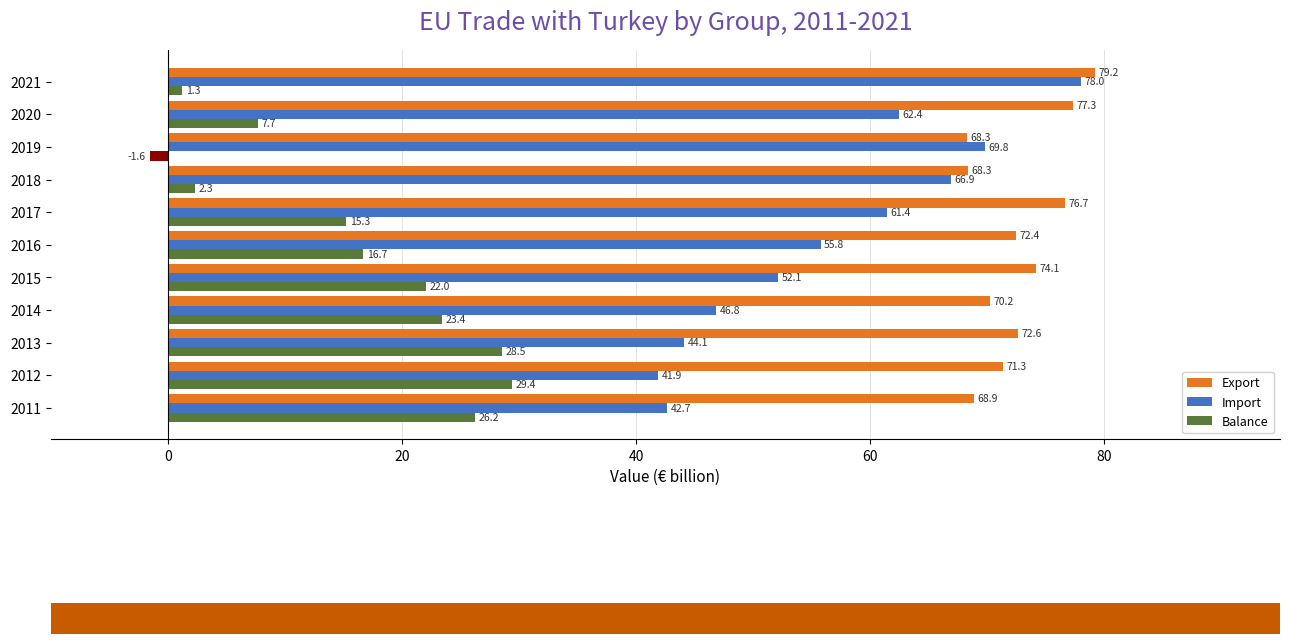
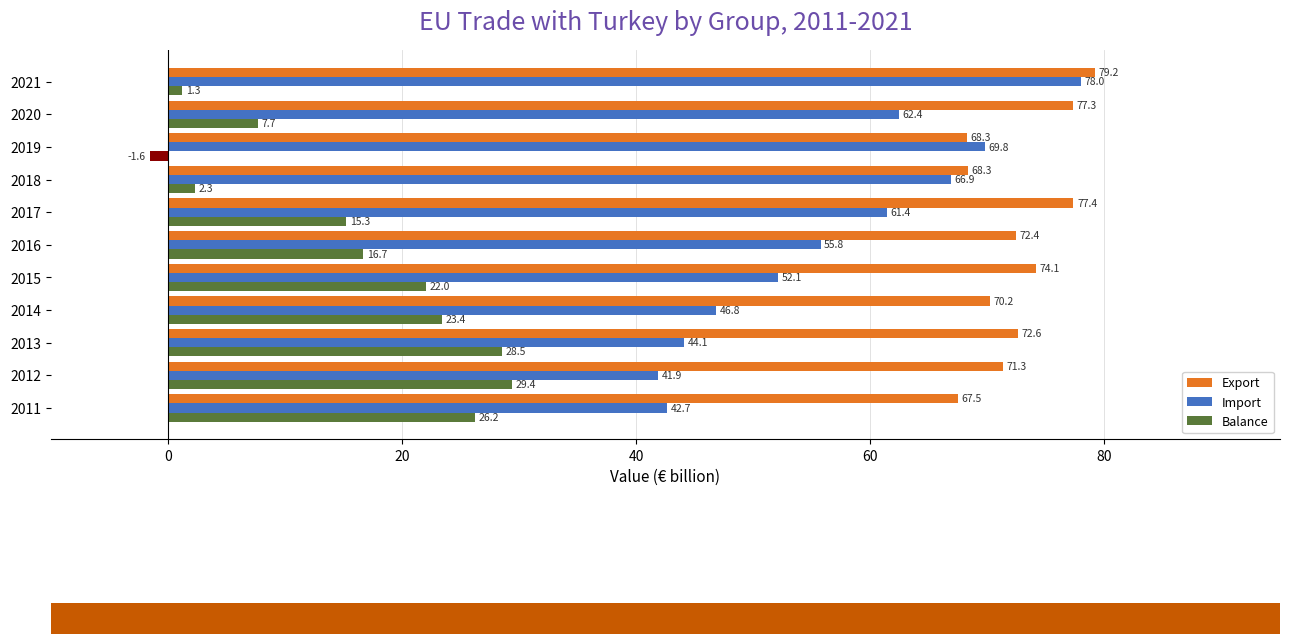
  {
    "Export": {
      "2021": 79.2,
      "2020": 77.3,
      "2019": 68.3,
      "2018": 68.3,
-     "2017": 76.7,
+     "2017": 77.4,
      "2016": 72.4,
      "2015": 74.1,
      "2014": 70.2,
      "2013": 72.6,
      "2012": 71.3,
-     "2011": 68.9
+     "2011": 67.5
    },
    "Import": {
      "2021": 78.0,
      "2020": 62.4,
      "2019": 69.8,
      "2018": 66.9,
      "2017": 61.4,
      "2016": 55.8,
      "2015": 52.1,
      "2014": 46.8,
      "2013": 44.1,
      "2012": 41.9,
      "2011": 42.7
    },
    "Balance": {
      "2021": 1.3,
      "2020": 7.7,
      "2019": -1.6,
      "2018": 2.3,
      "2017": 15.3,
      "2016": 16.7,
      "2015": 22.0,
      "2014": 23.4,
      "2013": 28.5,
      "2012": 29.4,
      "2011": 26.2
    }
  }
